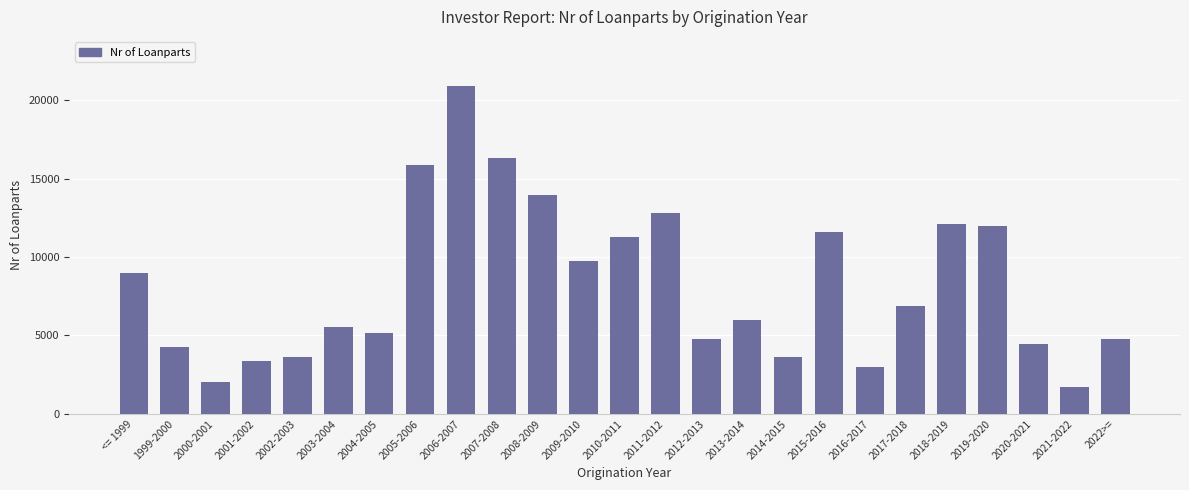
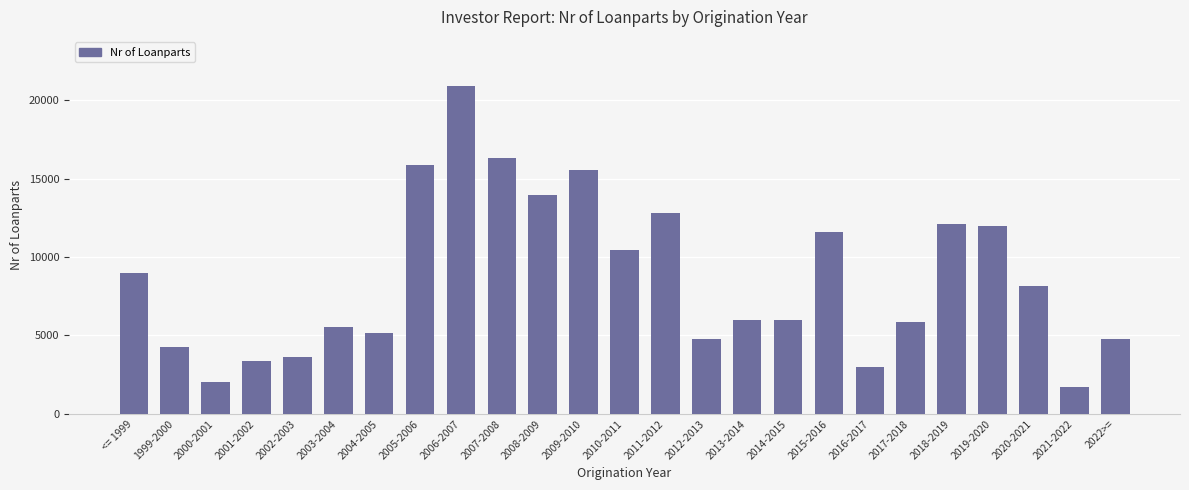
  {
    "<= 1999": 9000,
    "1999-2000": 4300,
    "2000-2001": 2100,
    "2001-2002": 3400,
    "2002-2003": 3700,
    "2003-2004": 5600,
    "2004-2005": 5200,
    "2005-2006": 15800,
    "2006-2007": 20900,
    "2007-2008": 16300,
    "2008-2009": 13900,
-   "2009-2010": 9700,
-   "2010-2011": 11300,
+   "2009-2010": 15500,
+   "2010-2011": 10400,
    "2011-2012": 12800,
    "2012-2013": 4800,
    "2013-2014": 6000,
-   "2014-2015": 3600,
+   "2014-2015": 6000,
    "2015-2016": 11600,
    "2016-2017": 3000,
-   "2017-2018": 6900,
+   "2017-2018": 5900,
    "2018-2019": 12100,
    "2019-2020": 12000,
-   "2020-2021": 4500,
+   "2020-2021": 8200,
    "2021-2022": 1700,
    "2022>=": 4800
  }
